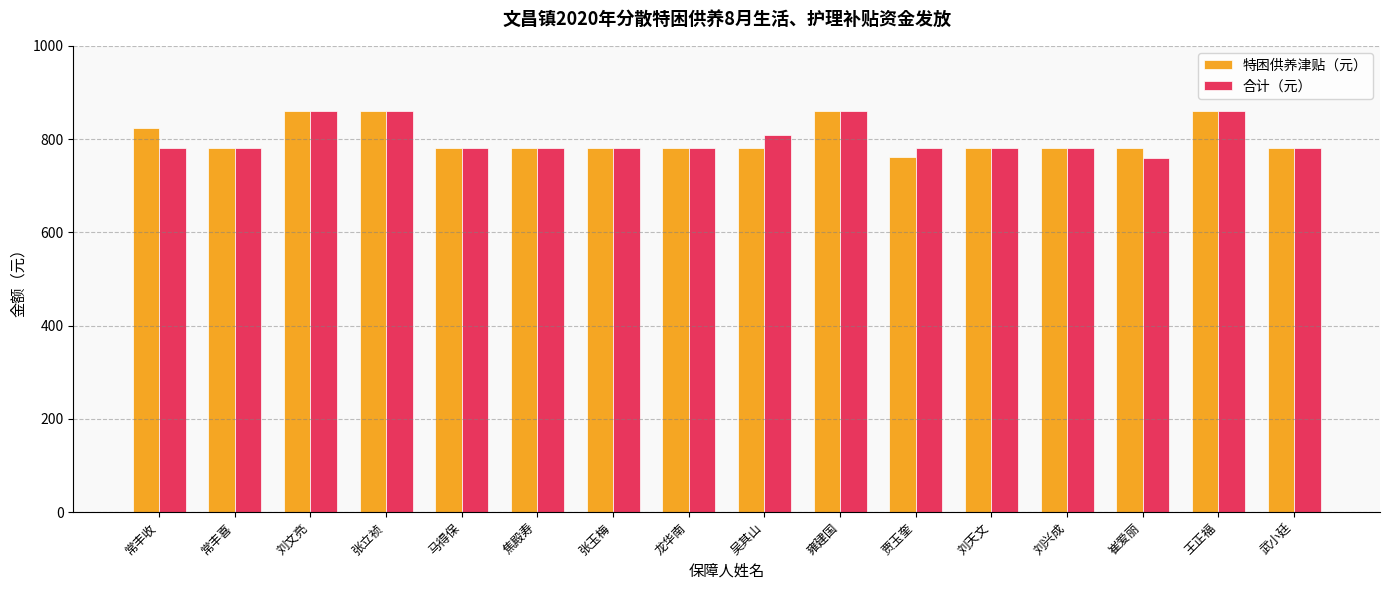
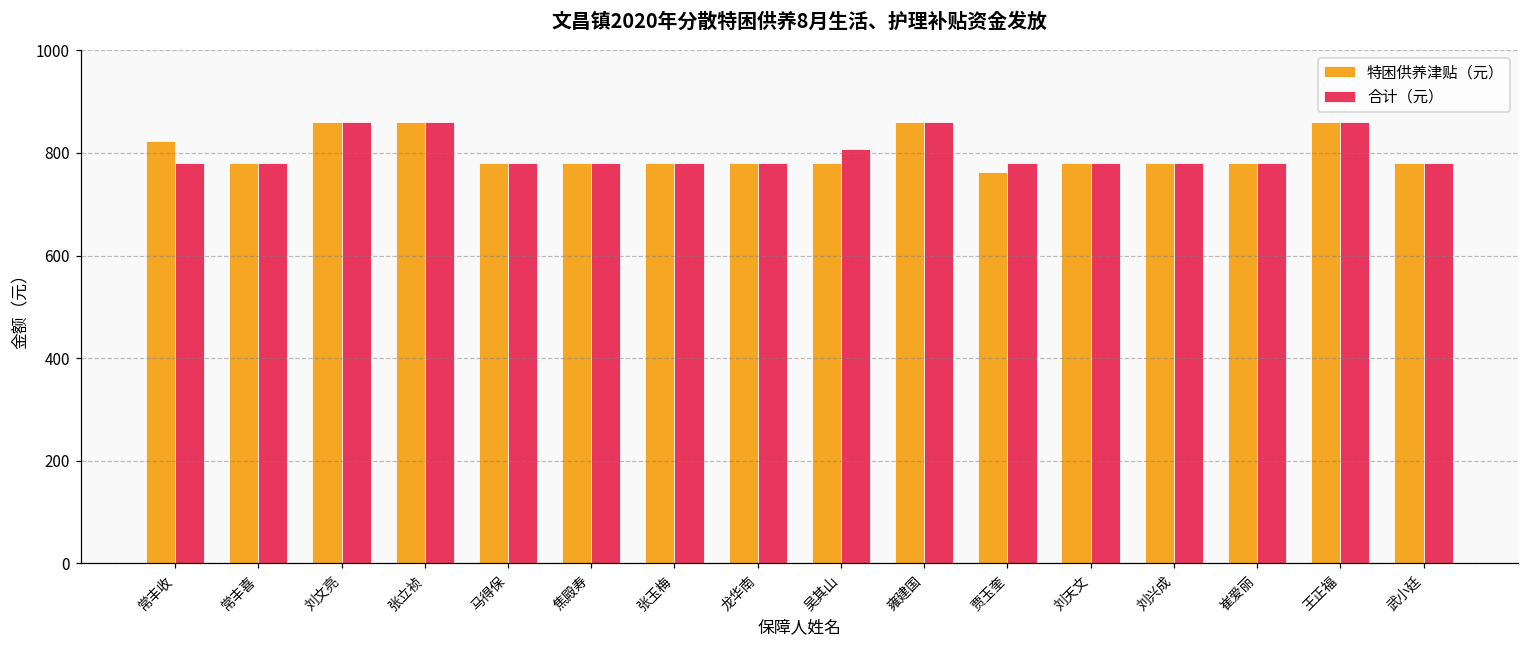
  {
    "特困供养津贴（元）": {
      "常丰收": 820,
      "常丰喜": 780,
      "刘文亮": 860,
      "张立祯": 860,
      "马得保": 780,
      "焦殿寿": 780,
      "张玉梅": 780,
      "龙华南": 780,
      "吴其山": 780,
      "雍建国": 860,
      "贾玉奎": 760,
      "刘天文": 780,
      "刘兴成": 780,
      "崔爱丽": 780,
      "王正福": 860,
      "武小廷": 780
    },
    "合计（元）": {
      "常丰收": 780,
      "常丰喜": 780,
      "刘文亮": 860,
      "张立祯": 860,
      "马得保": 780,
      "焦殿寿": 780,
      "张玉梅": 780,
      "龙华南": 780,
      "吴其山": 810,
      "雍建国": 860,
      "贾玉奎": 780,
      "刘天文": 780,
      "刘兴成": 780,
-     "崔爱丽": 760,
+     "崔爱丽": 780,
      "王正福": 860,
      "武小廷": 780
    }
  }
